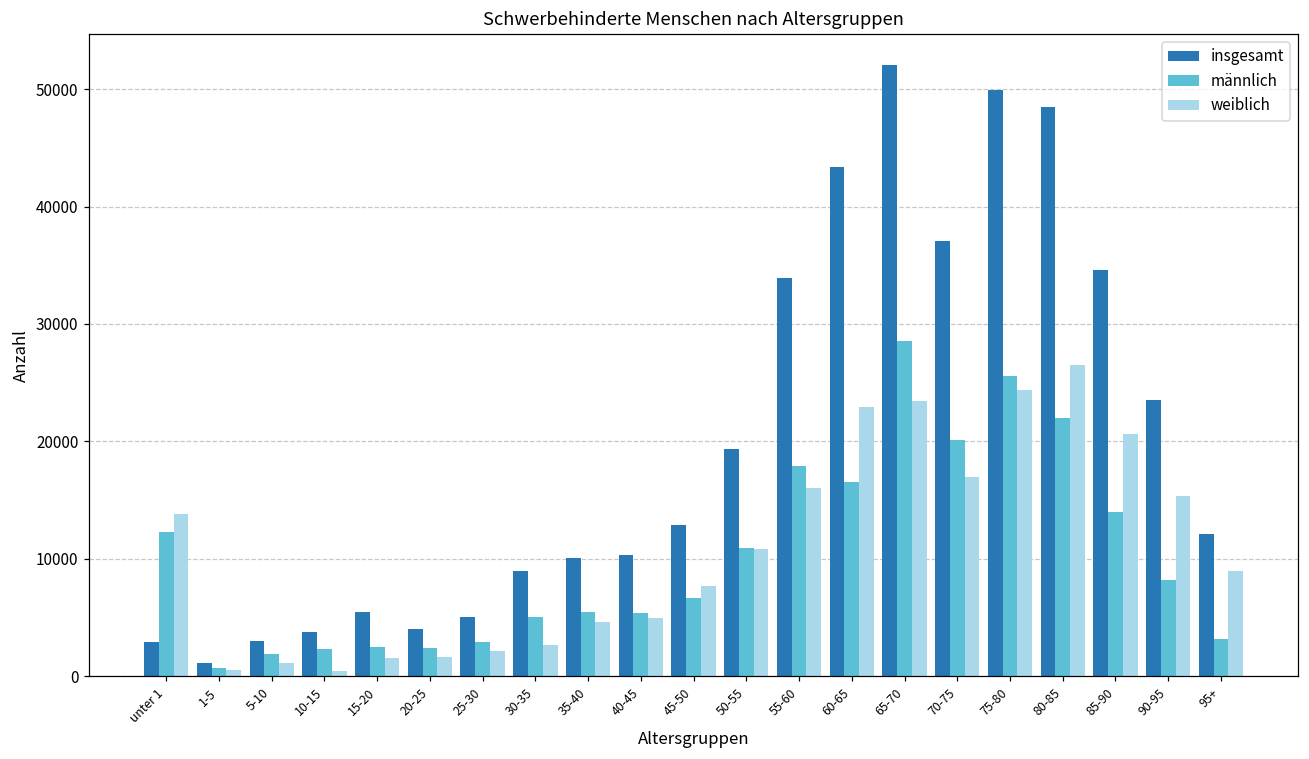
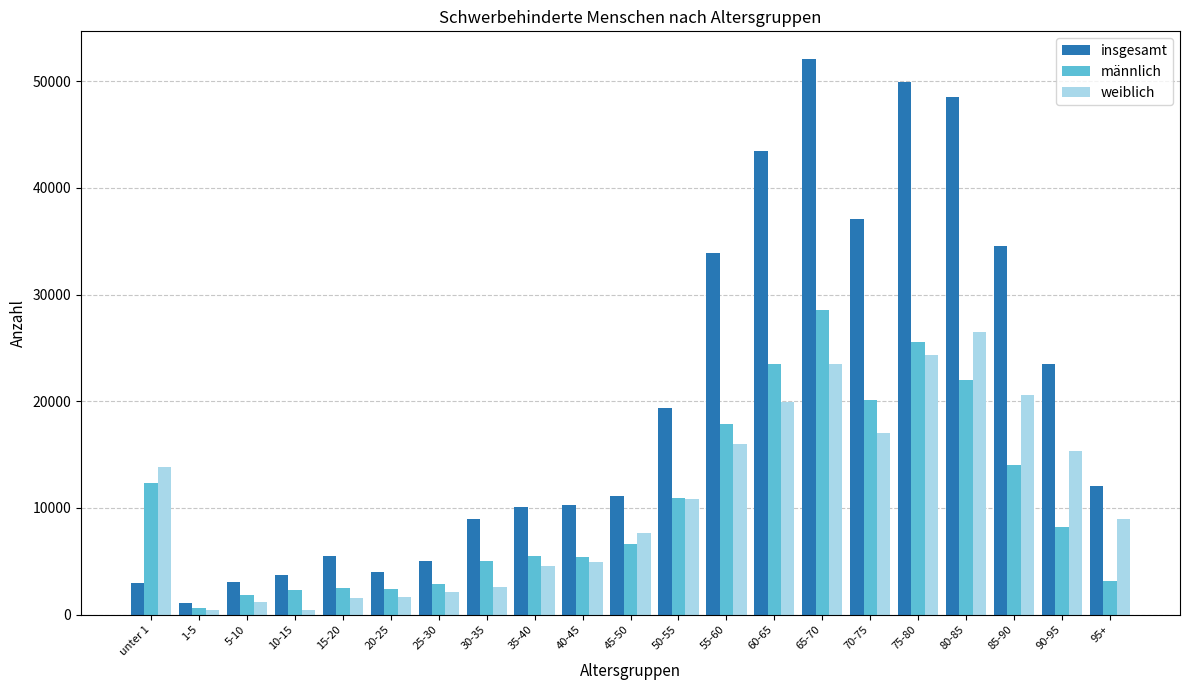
  {
    "insgesamt": {
      "unter 1": 2900,
      "1-5": 1100,
      "5-10": 3000,
      "10-15": 3700,
      "15-20": 5500,
      "20-25": 4000,
      "25-30": 5100,
      "30-35": 9000,
      "35-40": 10100,
      "40-45": 10300,
-     "45-50": 12900,
+     "45-50": 11100,
      "50-55": 19400,
      "55-60": 33900,
      "60-65": 43400,
      "65-70": 52100,
      "70-75": 37100,
      "75-80": 49900,
      "80-85": 48500,
      "85-90": 34600,
      "90-95": 23500,
      "95+": 12100
    },
    "männlich": {
      "unter 1": 12300,
      "1-5": 700,
      "5-10": 1900,
      "10-15": 2300,
      "15-20": 2500,
      "20-25": 2400,
      "25-30": 2900,
      "30-35": 5000,
      "35-40": 5500,
      "40-45": 5400,
      "45-50": 6700,
      "50-55": 10900,
      "55-60": 17900,
-     "60-65": 16500,
+     "60-65": 23500,
      "65-70": 28600,
      "70-75": 20100,
      "75-80": 25500,
      "80-85": 22000,
      "85-90": 14000,
      "90-95": 8200,
      "95+": 3100
    },
    "weiblich": {
      "unter 1": 13800,
      "1-5": 500,
      "5-10": 1200,
      "10-15": 400,
      "15-20": 1600,
      "20-25": 1600,
      "25-30": 2200,
      "30-35": 2600,
      "35-40": 4600,
      "40-45": 4900,
      "45-50": 7700,
      "50-55": 10800,
      "55-60": 16000,
-     "60-65": 22900,
+     "60-65": 19900,
      "65-70": 23500,
      "70-75": 17000,
      "75-80": 24400,
      "80-85": 26500,
      "85-90": 20600,
      "90-95": 15300,
      "95+": 8900
    }
  }
